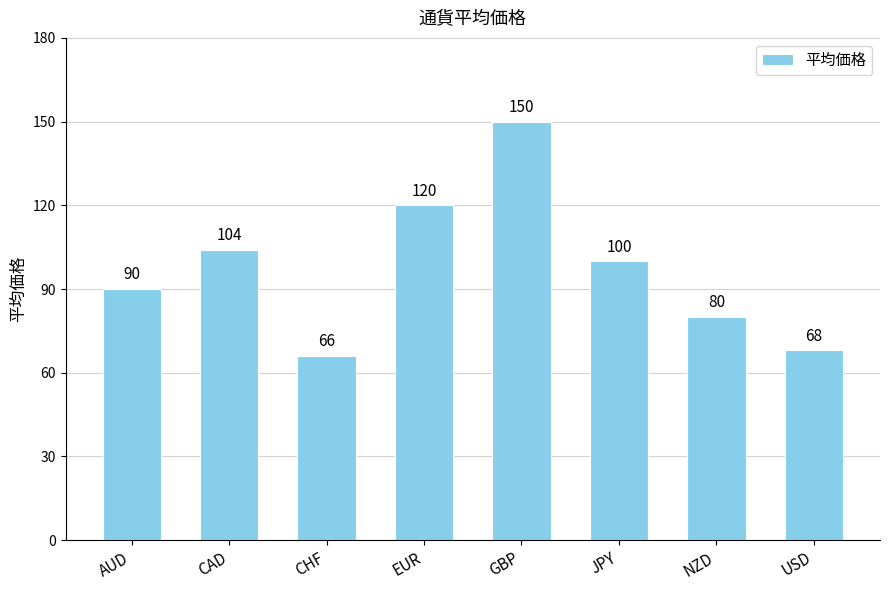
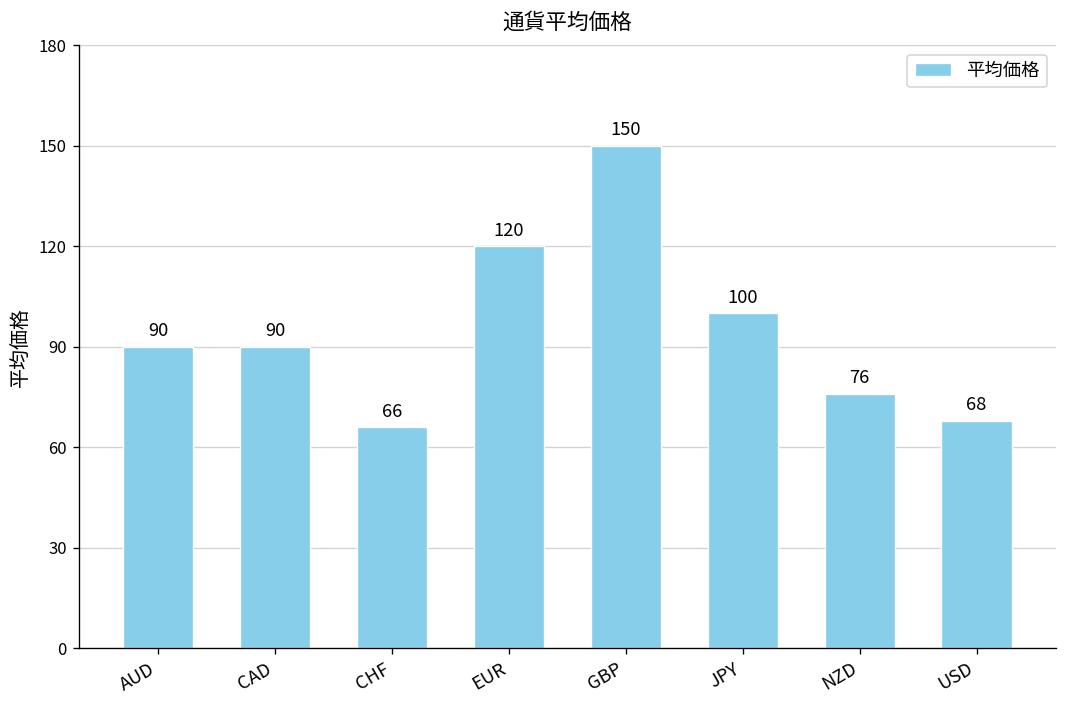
  {
    "AUD": 90,
-   "CAD": 104,
+   "CAD": 90,
    "CHF": 66,
    "EUR": 120,
    "GBP": 150,
    "JPY": 100,
-   "NZD": 80,
+   "NZD": 76,
    "USD": 68
  }
